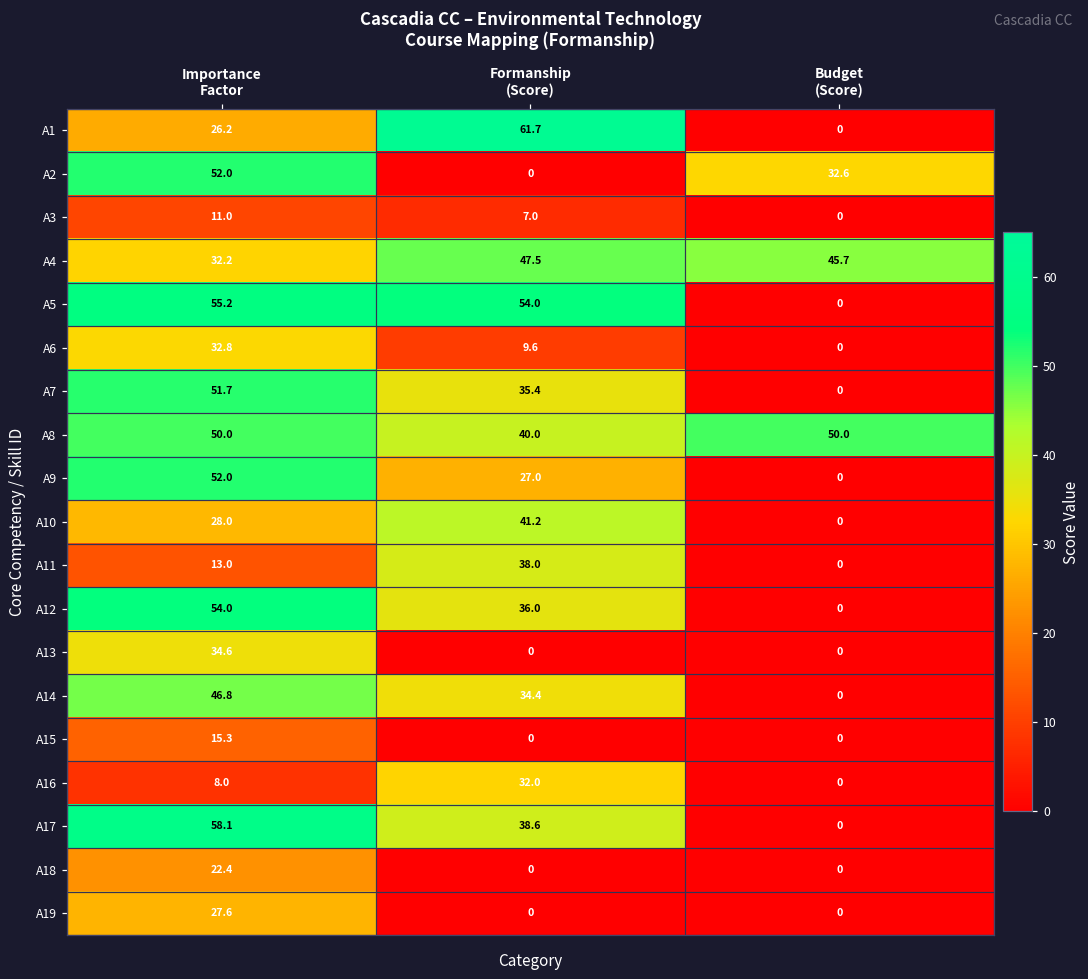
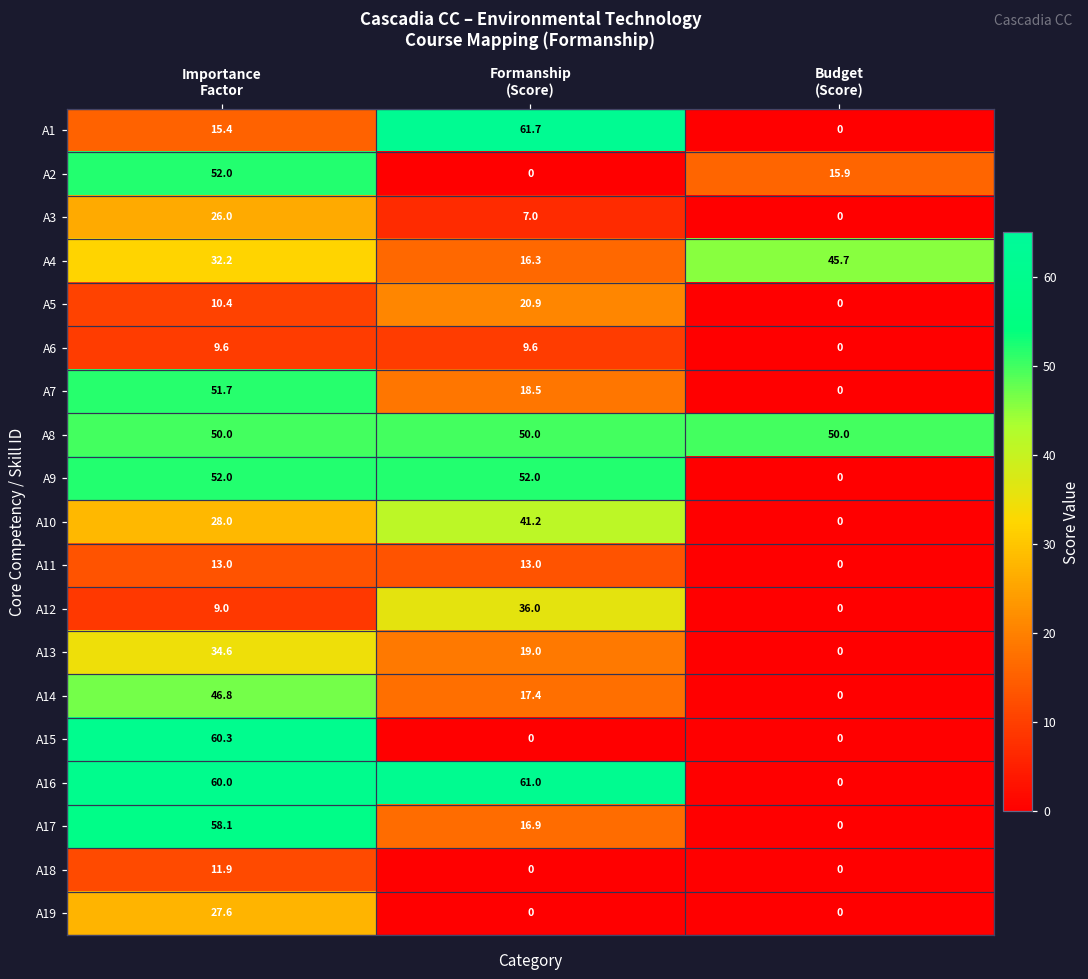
  {
    "A1": {
-     "Importance Factor": 26.2,
+     "Importance Factor": 15.4,
      "Formanship (Score)": 61.7,
      "Budget (Score)": 0
    },
    "A2": {
      "Importance Factor": 52.0,
      "Formanship (Score)": 0,
-     "Budget (Score)": 32.6
+     "Budget (Score)": 15.9
    },
    "A3": {
-     "Importance Factor": 11.0,
+     "Importance Factor": 26.0,
      "Formanship (Score)": 7.0,
      "Budget (Score)": 0
    },
    "A4": {
      "Importance Factor": 32.2,
-     "Formanship (Score)": 47.5,
+     "Formanship (Score)": 16.3,
      "Budget (Score)": 45.7
    },
    "A5": {
-     "Importance Factor": 55.2,
-     "Formanship (Score)": 54.0,
+     "Importance Factor": 10.4,
+     "Formanship (Score)": 20.9,
      "Budget (Score)": 0
    },
    "A6": {
-     "Importance Factor": 32.8,
+     "Importance Factor": 9.6,
      "Formanship (Score)": 9.6,
      "Budget (Score)": 0
    },
    "A7": {
      "Importance Factor": 51.7,
-     "Formanship (Score)": 35.4,
+     "Formanship (Score)": 18.5,
      "Budget (Score)": 0
    },
    "A8": {
      "Importance Factor": 50.0,
-     "Formanship (Score)": 40.0,
+     "Formanship (Score)": 50.0,
      "Budget (Score)": 50.0
    },
    "A9": {
      "Importance Factor": 52.0,
-     "Formanship (Score)": 27.0,
+     "Formanship (Score)": 52.0,
      "Budget (Score)": 0
    },
    "A10": {
      "Importance Factor": 28.0,
      "Formanship (Score)": 41.2,
      "Budget (Score)": 0
    },
    "A11": {
      "Importance Factor": 13.0,
-     "Formanship (Score)": 38.0,
+     "Formanship (Score)": 13.0,
      "Budget (Score)": 0
    },
    "A12": {
-     "Importance Factor": 54.0,
+     "Importance Factor": 9.0,
      "Formanship (Score)": 36.0,
      "Budget (Score)": 0
    },
    "A13": {
      "Importance Factor": 34.6,
-     "Formanship (Score)": 0,
+     "Formanship (Score)": 19.0,
      "Budget (Score)": 0
    },
    "A14": {
      "Importance Factor": 46.8,
-     "Formanship (Score)": 34.4,
+     "Formanship (Score)": 17.4,
      "Budget (Score)": 0
    },
    "A15": {
-     "Importance Factor": 15.3,
+     "Importance Factor": 60.3,
      "Formanship (Score)": 0,
      "Budget (Score)": 0
    },
    "A16": {
-     "Importance Factor": 8.0,
-     "Formanship (Score)": 32.0,
+     "Importance Factor": 60.0,
+     "Formanship (Score)": 61.0,
      "Budget (Score)": 0
    },
    "A17": {
      "Importance Factor": 58.1,
-     "Formanship (Score)": 38.6,
+     "Formanship (Score)": 16.9,
      "Budget (Score)": 0
    },
    "A18": {
-     "Importance Factor": 22.4,
+     "Importance Factor": 11.9,
      "Formanship (Score)": 0,
      "Budget (Score)": 0
    },
    "A19": {
      "Importance Factor": 27.6,
      "Formanship (Score)": 0,
      "Budget (Score)": 0
    }
  }
